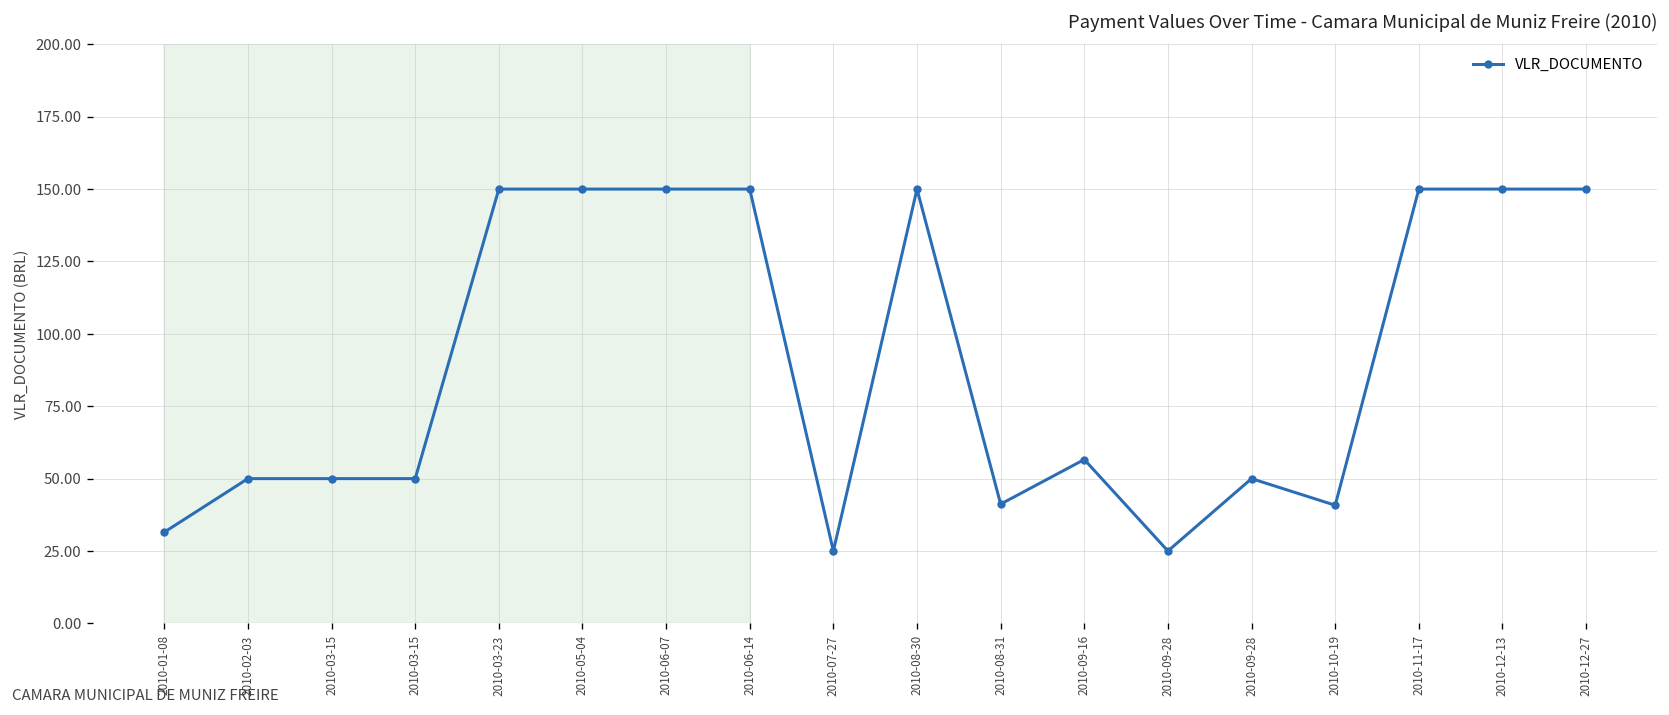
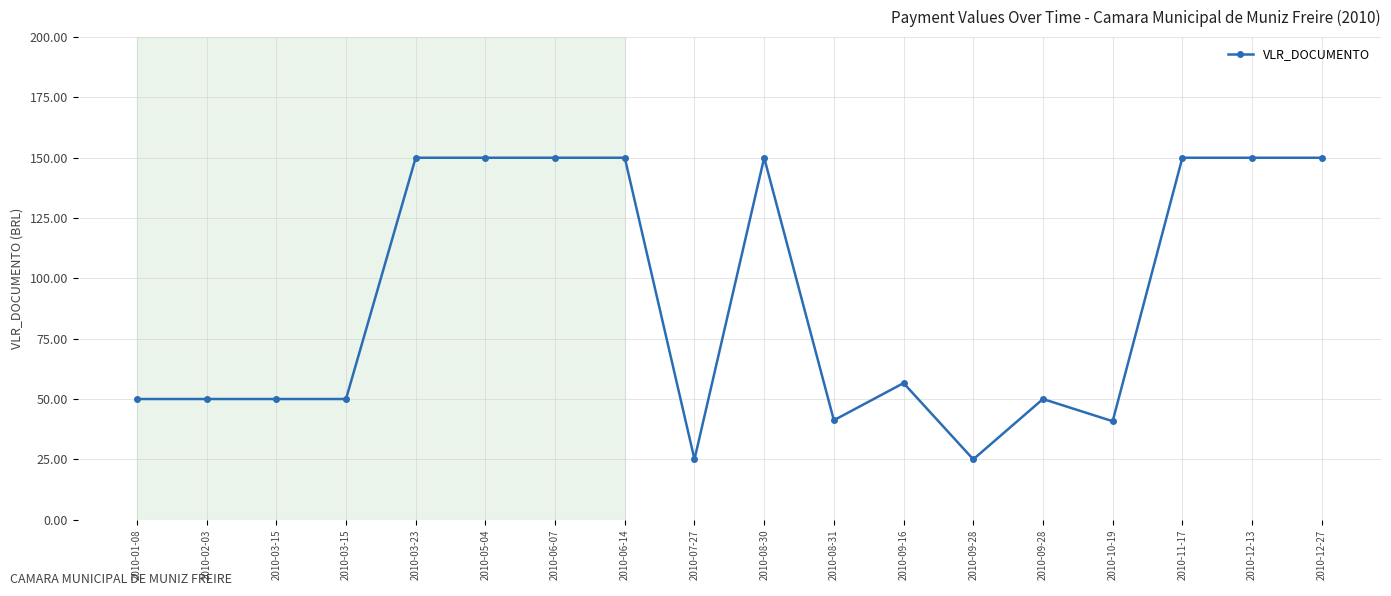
  {
-   "2010-01-08": 32,
+   "2010-01-08": 50,
    "2010-02-03": 50,
    "2010-03-23": 150,
    "2010-05-04": 150,
    "2010-06-07": 150,
    "2010-06-14": 150,
    "2010-07-27": 25,
    "2010-08-30": 150,
    "2010-08-31": 41,
    "2010-09-16": 57,
    "2010-10-19": 41,
    "2010-11-17": 150,
    "2010-12-13": 150,
    "2010-12-27": 150
  }
